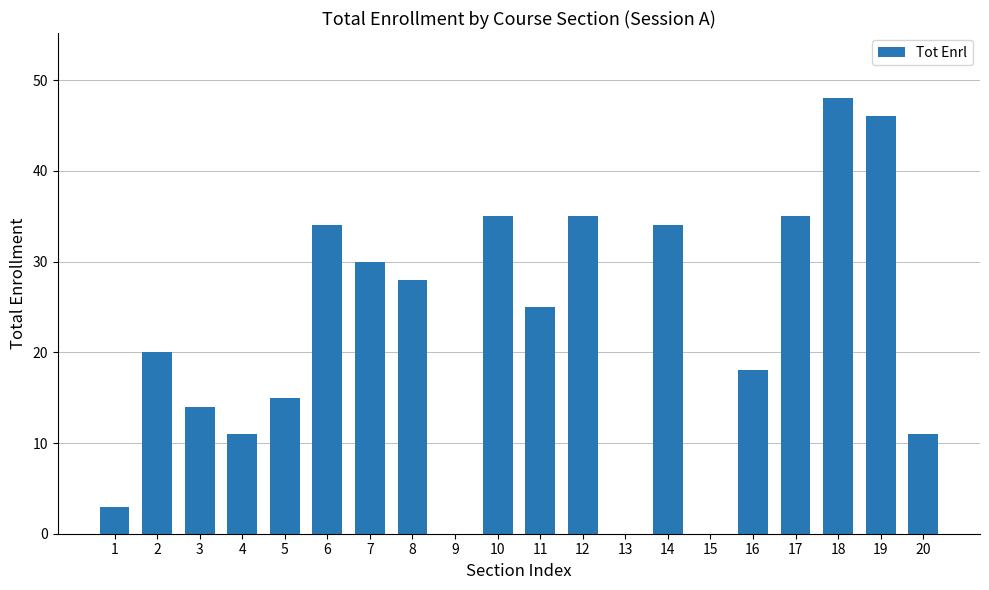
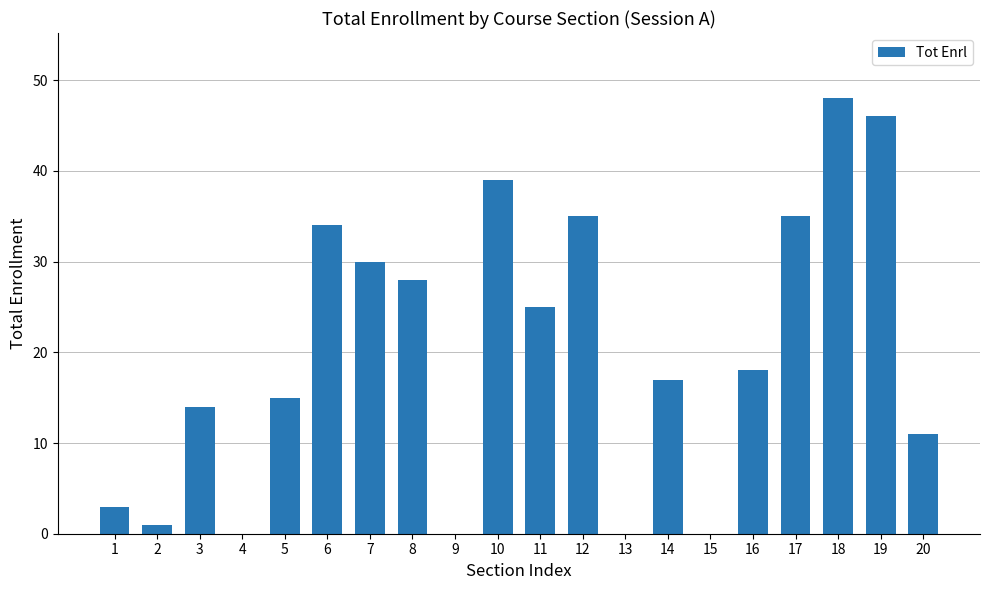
  {
    "1": 3,
-   "2": 20,
+   "2": 1,
    "3": 14,
-   "4": 11,
+   "4": 0,
    "5": 15,
    "6": 34,
    "7": 30,
    "8": 28,
    "9": 0,
-   "10": 35,
+   "10": 39,
    "11": 25,
    "12": 35,
    "13": 0,
-   "14": 34,
+   "14": 17,
    "15": 0,
    "16": 18,
    "17": 35,
    "18": 48,
    "19": 46,
    "20": 11
  }
